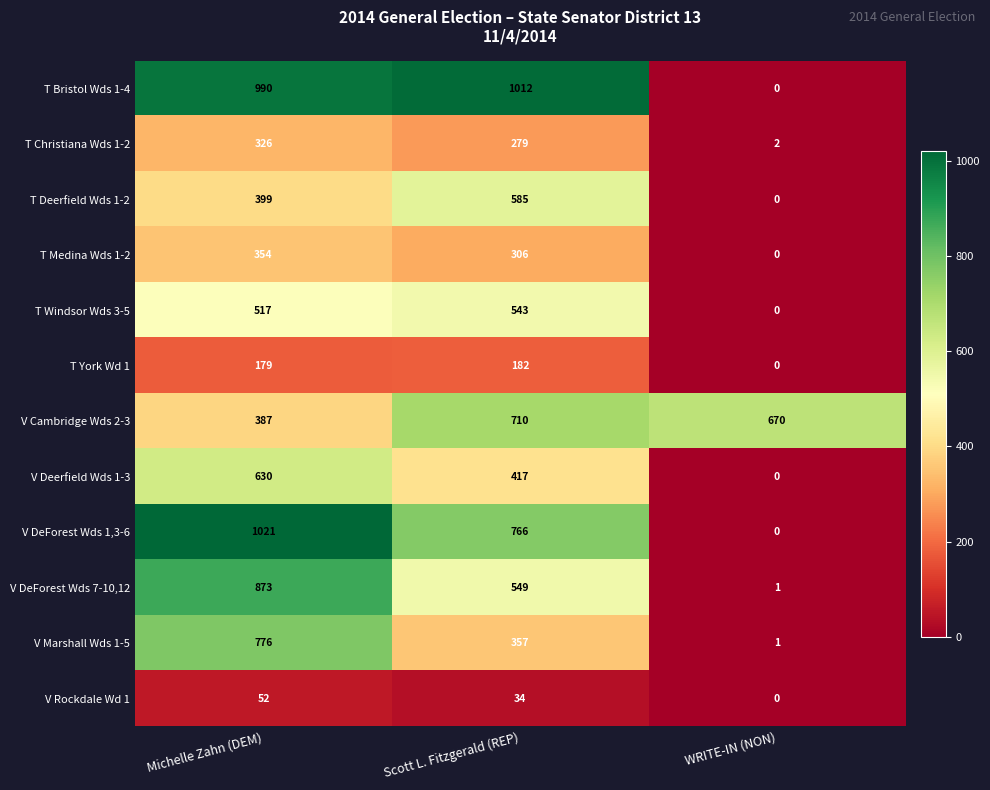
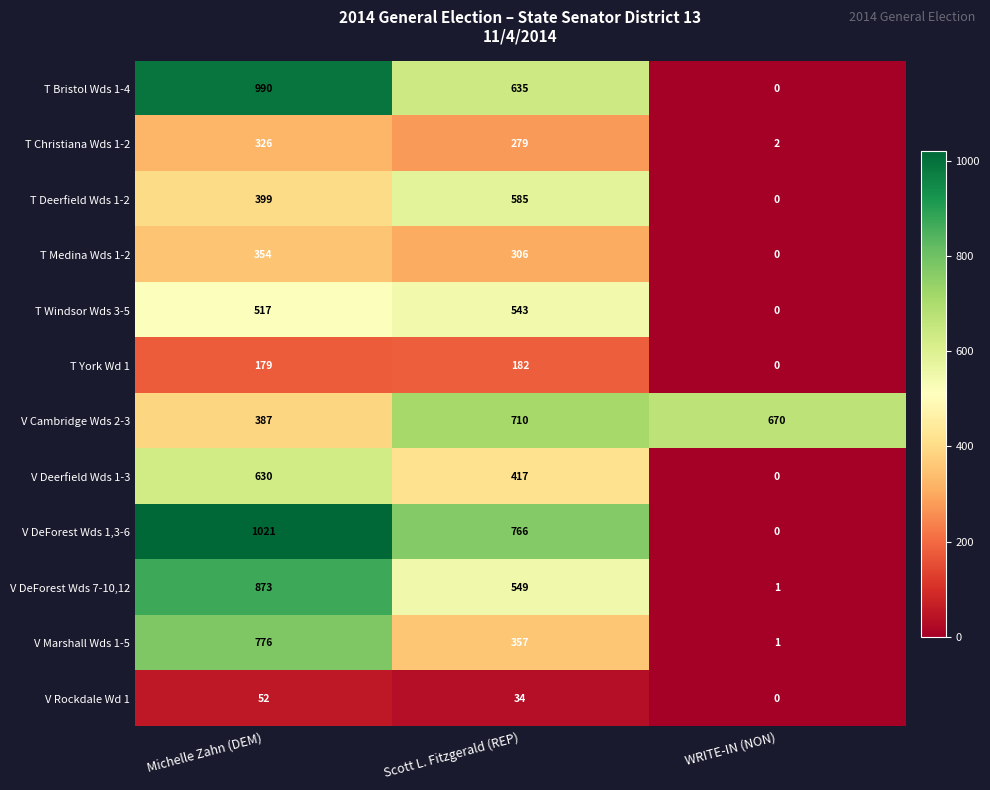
  {
    "T Bristol Wds 1-4": {
      "Michelle Zahn (DEM)": 990,
-     "Scott L. Fitzgerald (REP)": 1012,
+     "Scott L. Fitzgerald (REP)": 635,
      "WRITE-IN (NON)": 0
    },
    "T Christiana Wds 1-2": {
      "Michelle Zahn (DEM)": 326,
      "Scott L. Fitzgerald (REP)": 279,
      "WRITE-IN (NON)": 2
    },
    "T Deerfield Wds 1-2": {
      "Michelle Zahn (DEM)": 399,
      "Scott L. Fitzgerald (REP)": 585,
      "WRITE-IN (NON)": 0
    },
    "T Medina Wds 1-2": {
      "Michelle Zahn (DEM)": 354,
      "Scott L. Fitzgerald (REP)": 306,
      "WRITE-IN (NON)": 0
    },
    "T Windsor Wds 3-5": {
      "Michelle Zahn (DEM)": 517,
      "Scott L. Fitzgerald (REP)": 543,
      "WRITE-IN (NON)": 0
    },
    "T York Wd 1": {
      "Michelle Zahn (DEM)": 179,
      "Scott L. Fitzgerald (REP)": 182,
      "WRITE-IN (NON)": 0
    },
    "V Cambridge Wds 2-3": {
      "Michelle Zahn (DEM)": 387,
      "Scott L. Fitzgerald (REP)": 710,
      "WRITE-IN (NON)": 670
    },
    "V Deerfield Wds 1-3": {
      "Michelle Zahn (DEM)": 630,
      "Scott L. Fitzgerald (REP)": 417,
      "WRITE-IN (NON)": 0
    },
    "V DeForest Wds 1,3-6": {
      "Michelle Zahn (DEM)": 1021,
      "Scott L. Fitzgerald (REP)": 766,
      "WRITE-IN (NON)": 0
    },
    "V DeForest Wds 7-10,12": {
      "Michelle Zahn (DEM)": 873,
      "Scott L. Fitzgerald (REP)": 549,
      "WRITE-IN (NON)": 1
    },
    "V Marshall Wds 1-5": {
      "Michelle Zahn (DEM)": 776,
      "Scott L. Fitzgerald (REP)": 357,
      "WRITE-IN (NON)": 1
    },
    "V Rockdale Wd 1": {
      "Michelle Zahn (DEM)": 52,
      "Scott L. Fitzgerald (REP)": 34,
      "WRITE-IN (NON)": 0
    }
  }
